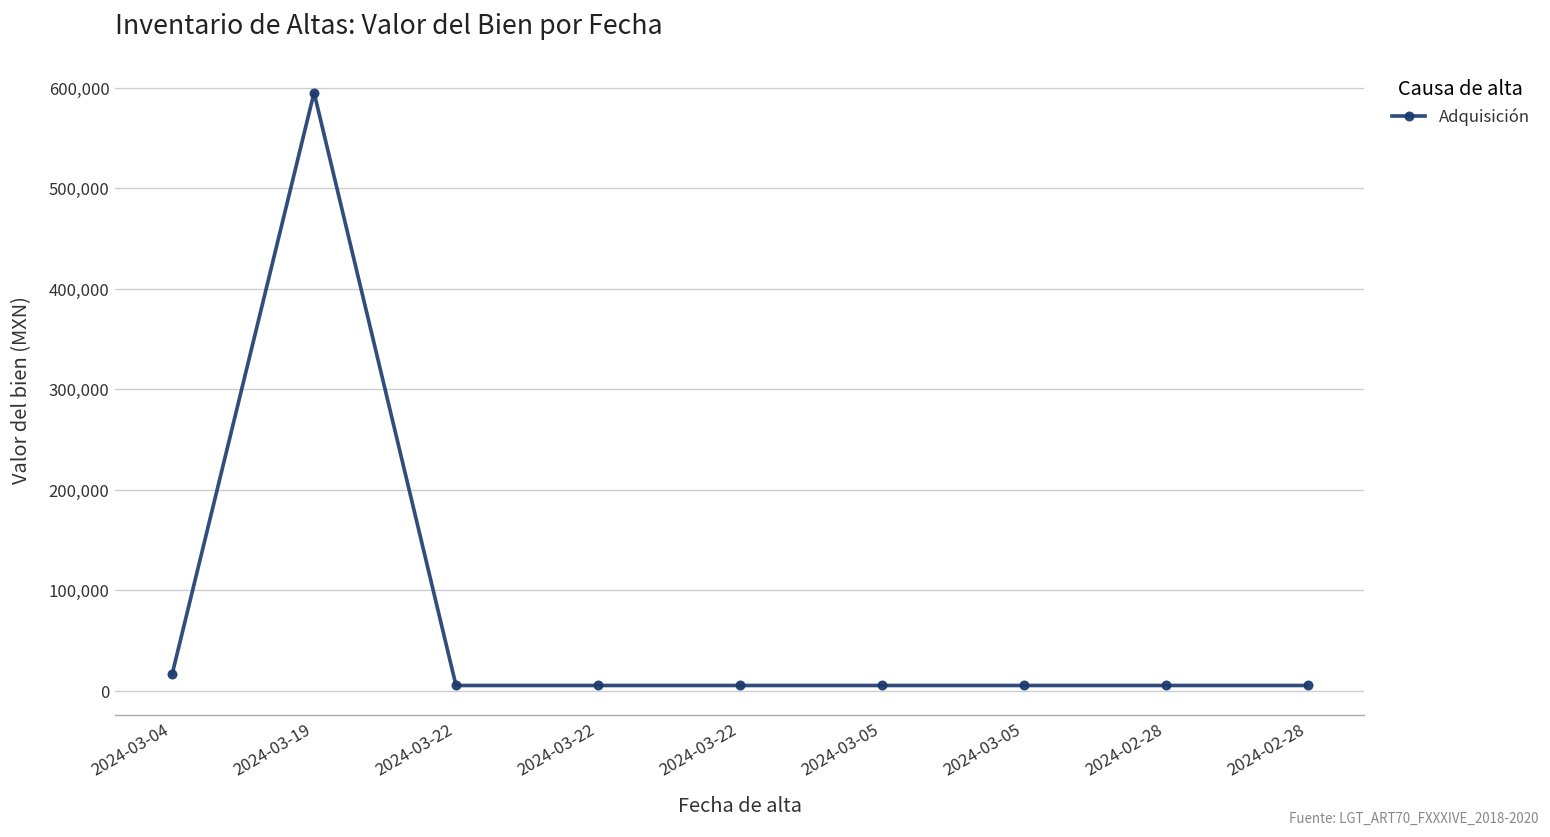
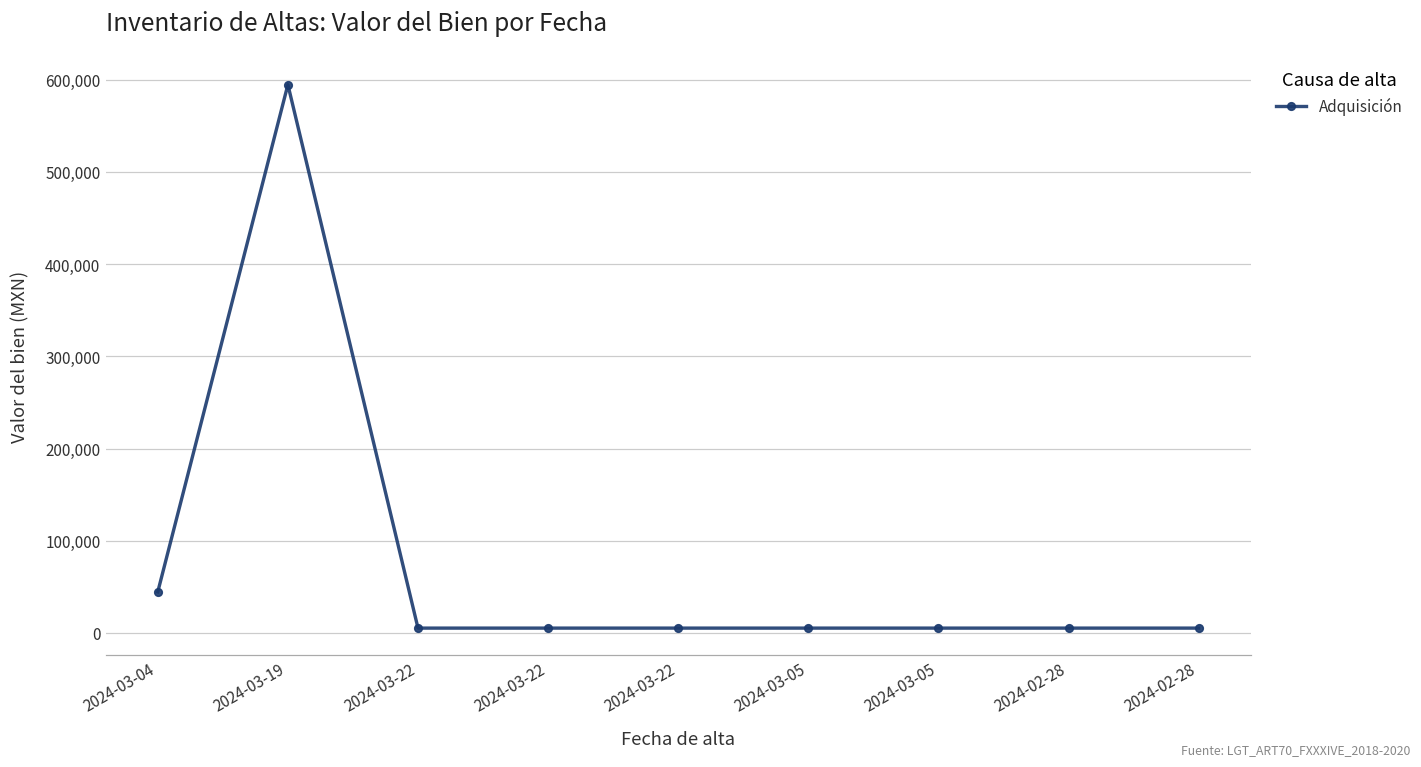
  {
-   "2024-03-04": "20,000",
+   "2024-03-04": "40,000",
    "2024-03-19": "590,000"
  }
